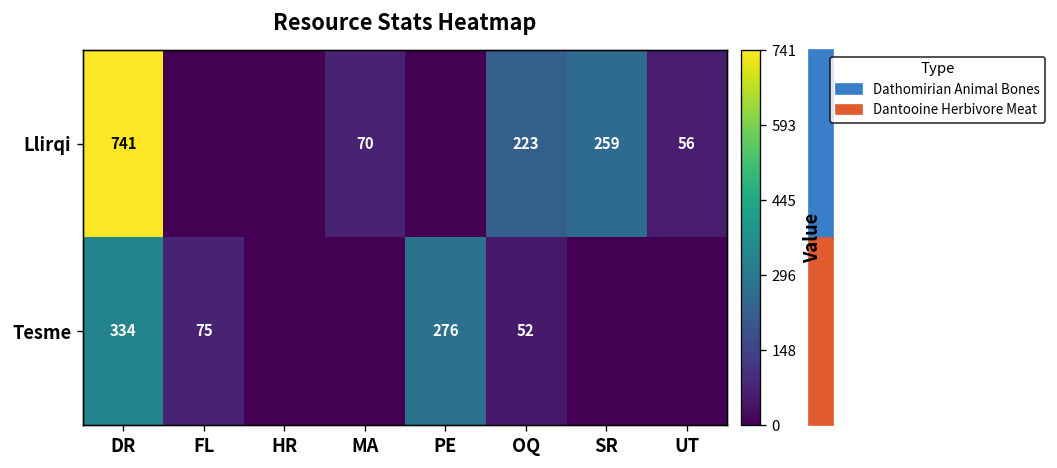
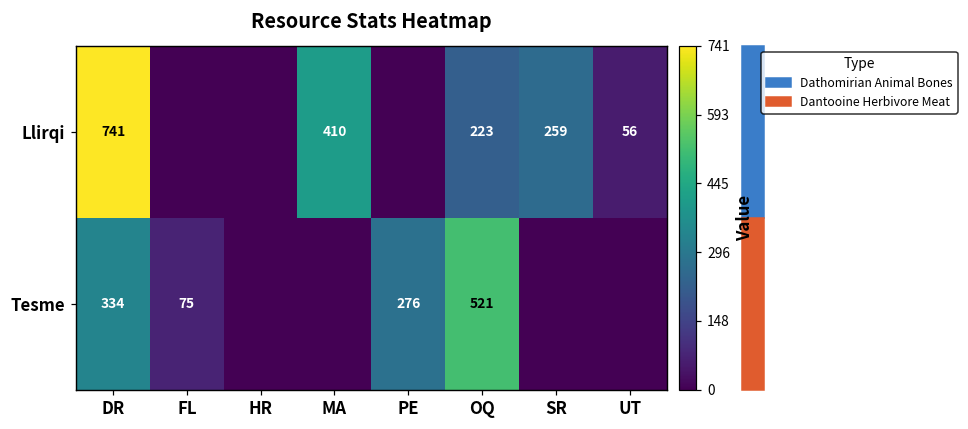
  {
    "Llirqi": {
      "DR": 741,
-     "MA": 70,
+     "MA": 410,
      "OQ": 223,
      "SR": 259,
      "UT": 56
    },
    "Tesme": {
      "DR": 334,
      "FL": 75,
      "PE": 276,
-     "OQ": 52
+     "OQ": 521
    }
  }
